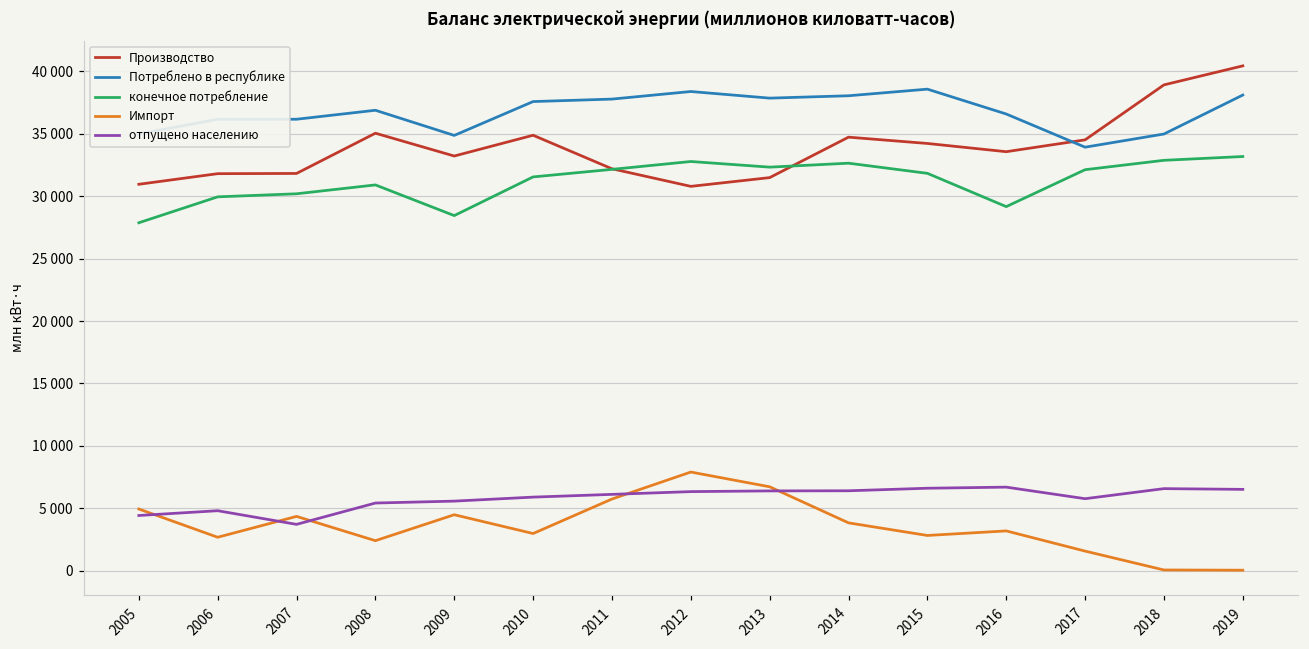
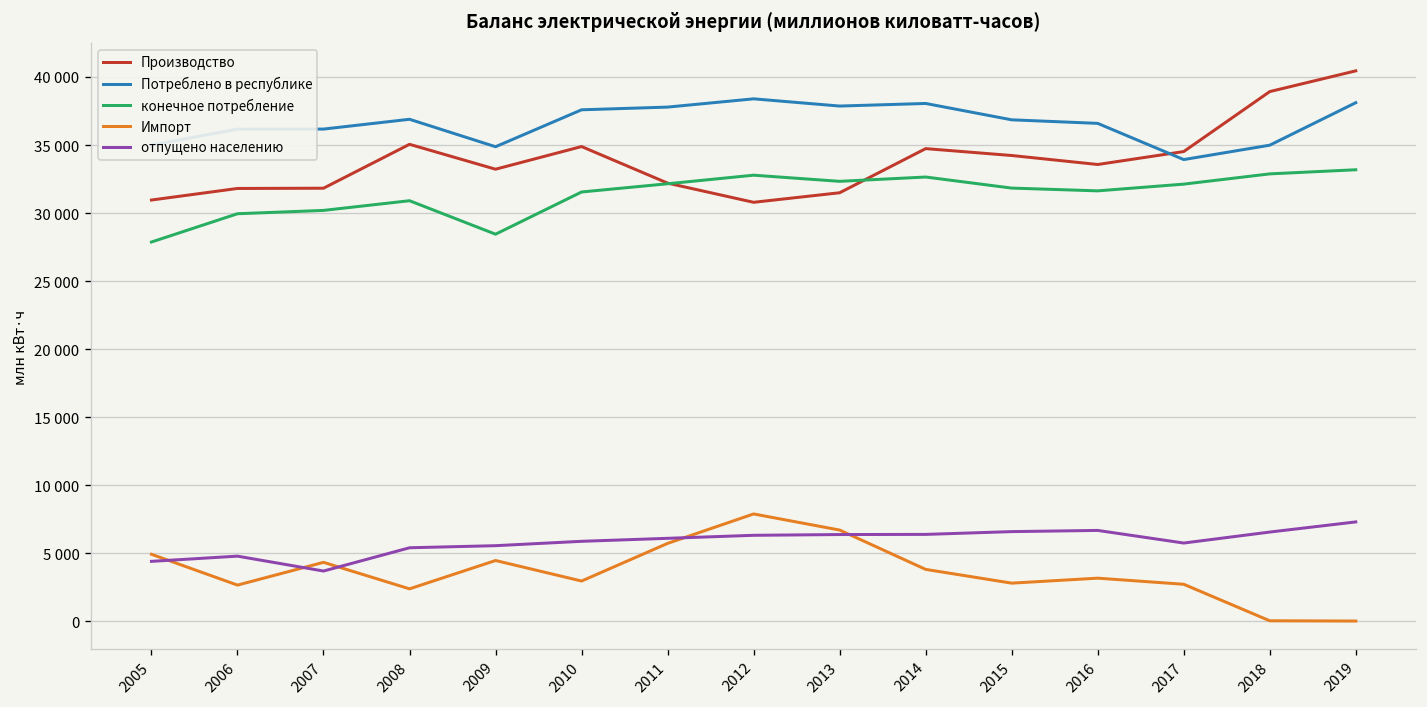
  {
    "Производство": {
      "2005": 31000,
      "2006": 31800,
      "2007": 31800,
      "2008": 35100,
      "2009": 33200,
      "2010": 34900,
      "2012": 30800,
      "2013": 31500,
      "2014": 34700,
      "2015": 34200,
      "2016": 33600,
      "2017": 34500,
      "2018": 38900,
      "2019": 40500
    },
    "Потреблено в республике": {
      "2007": 36200,
      "2008": 36900,
      "2009": 34900,
      "2010": 37600,
      "2011": 37800,
      "2012": 38400,
      "2013": 37900,
      "2014": 38100,
-     "2015": 38600,
+     "2015": 36900,
      "2016": 36600,
      "2017": 33900,
      "2018": 35000,
      "2019": 38100
    },
    "конечное потребление": {
      "2005": 27900,
      "2006": 30000,
      "2007": 30200,
      "2008": 30900,
      "2009": 28500,
      "2010": 31600,
      "2012": 32800,
      "2013": 32300,
      "2014": 32700,
      "2015": 31800,
-     "2016": 29200,
+     "2016": 31600,
      "2017": 32100,
      "2018": 32900,
      "2019": 33200
    },
    "Импорт": {
      "2005": 4900,
      "2006": 2700,
      "2007": 4300,
      "2008": 2400,
      "2009": 4500,
      "2010": 3000,
      "2011": 5700,
      "2012": 7900,
      "2013": 6700,
      "2014": 3800,
      "2015": 2800,
      "2016": 3200,
-     "2017": 1600,
+     "2017": 2700,
      "2018": 100,
      "2019": 0
    },
    "отпущено населению": {
      "2005": 4400,
      "2006": 4800,
      "2007": 3700,
      "2008": 5400,
      "2009": 5600,
      "2010": 5900,
      "2011": 6100,
      "2012": 6300,
      "2013": 6400,
      "2014": 6400,
      "2015": 6600,
      "2016": 6700,
      "2017": 5800,
      "2018": 6600,
-     "2019": 6500
+     "2019": 7300
    }
  }
